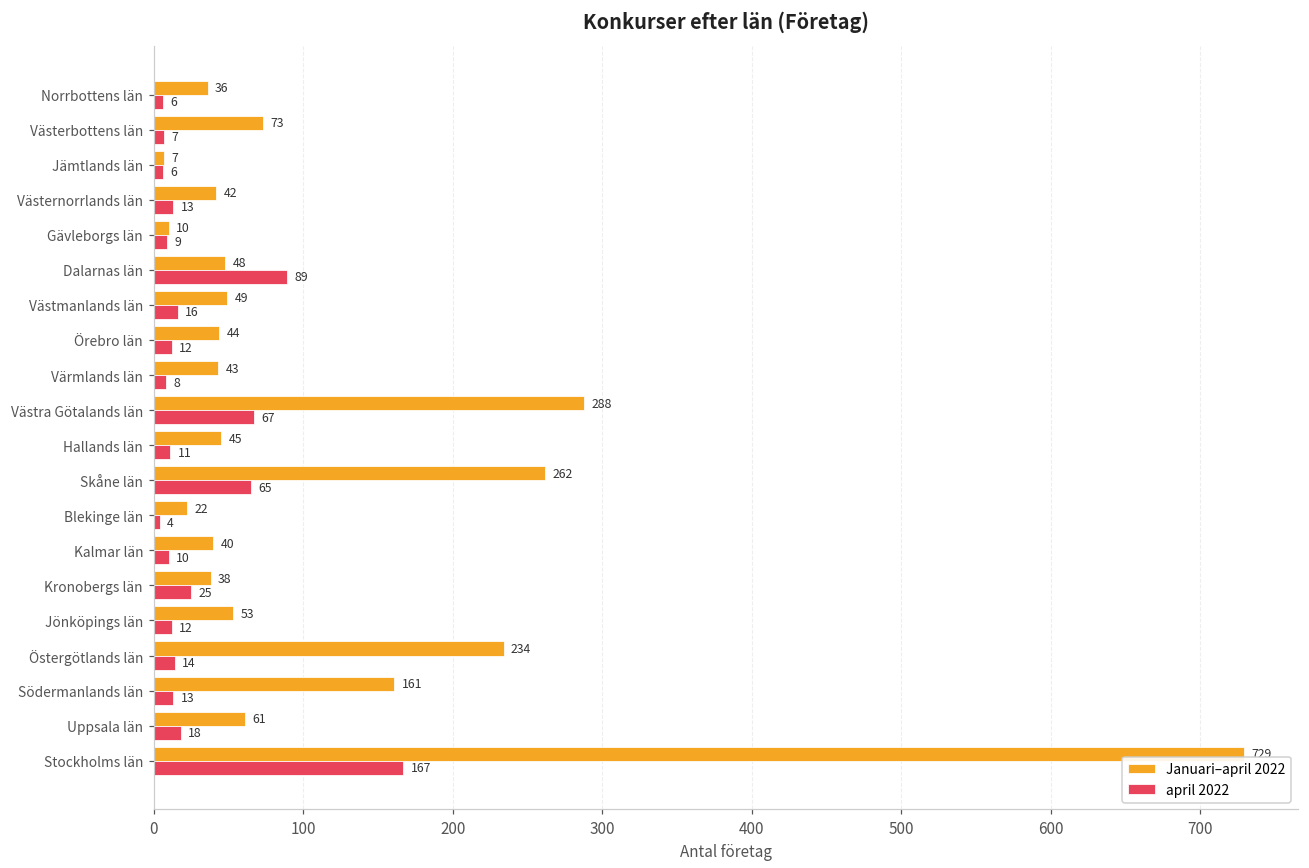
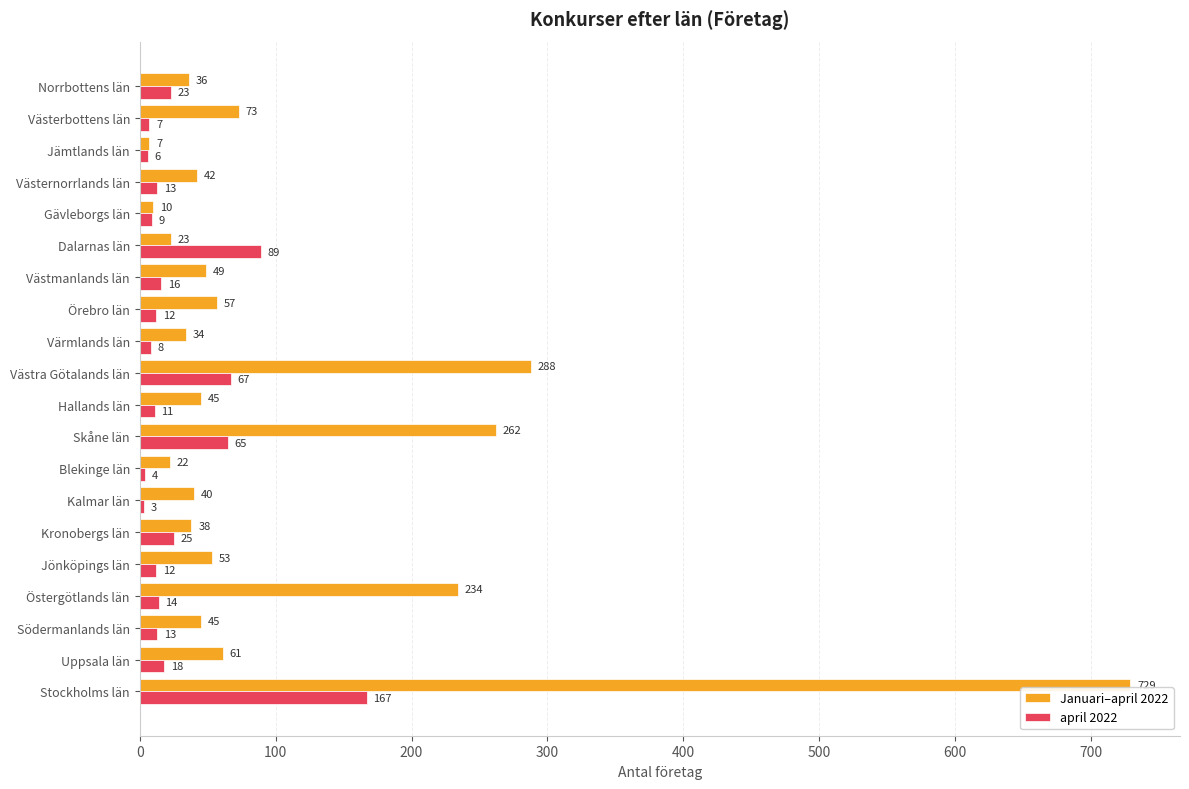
  {
    "Januari–april 2022": {
      "Norrbottens län": 36,
      "Västerbottens län": 73,
      "Jämtlands län": 7,
      "Västernorrlands län": 42,
      "Gävleborgs län": 10,
-     "Dalarnas län": 48,
+     "Dalarnas län": 23,
      "Västmanlands län": 49,
-     "Örebro län": 44,
-     "Värmlands län": 43,
+     "Örebro län": 57,
+     "Värmlands län": 34,
      "Västra Götalands län": 288,
      "Hallands län": 45,
      "Skåne län": 262,
      "Blekinge län": 22,
      "Kalmar län": 40,
      "Kronobergs län": 38,
      "Jönköpings län": 53,
      "Östergötlands län": 234,
-     "Södermanlands län": 161,
+     "Södermanlands län": 45,
      "Uppsala län": 61
    },
    "april 2022": {
-     "Norrbottens län": 6,
+     "Norrbottens län": 23,
      "Västerbottens län": 7,
      "Jämtlands län": 6,
      "Västernorrlands län": 13,
      "Gävleborgs län": 9,
      "Dalarnas län": 89,
      "Västmanlands län": 16,
      "Örebro län": 12,
      "Värmlands län": 8,
      "Västra Götalands län": 67,
      "Hallands län": 11,
      "Skåne län": 65,
      "Blekinge län": 4,
-     "Kalmar län": 10,
+     "Kalmar län": 3,
      "Kronobergs län": 25,
      "Jönköpings län": 12,
      "Östergötlands län": 14,
      "Södermanlands län": 13,
      "Uppsala län": 18,
      "Stockholms län": 167
    }
  }
